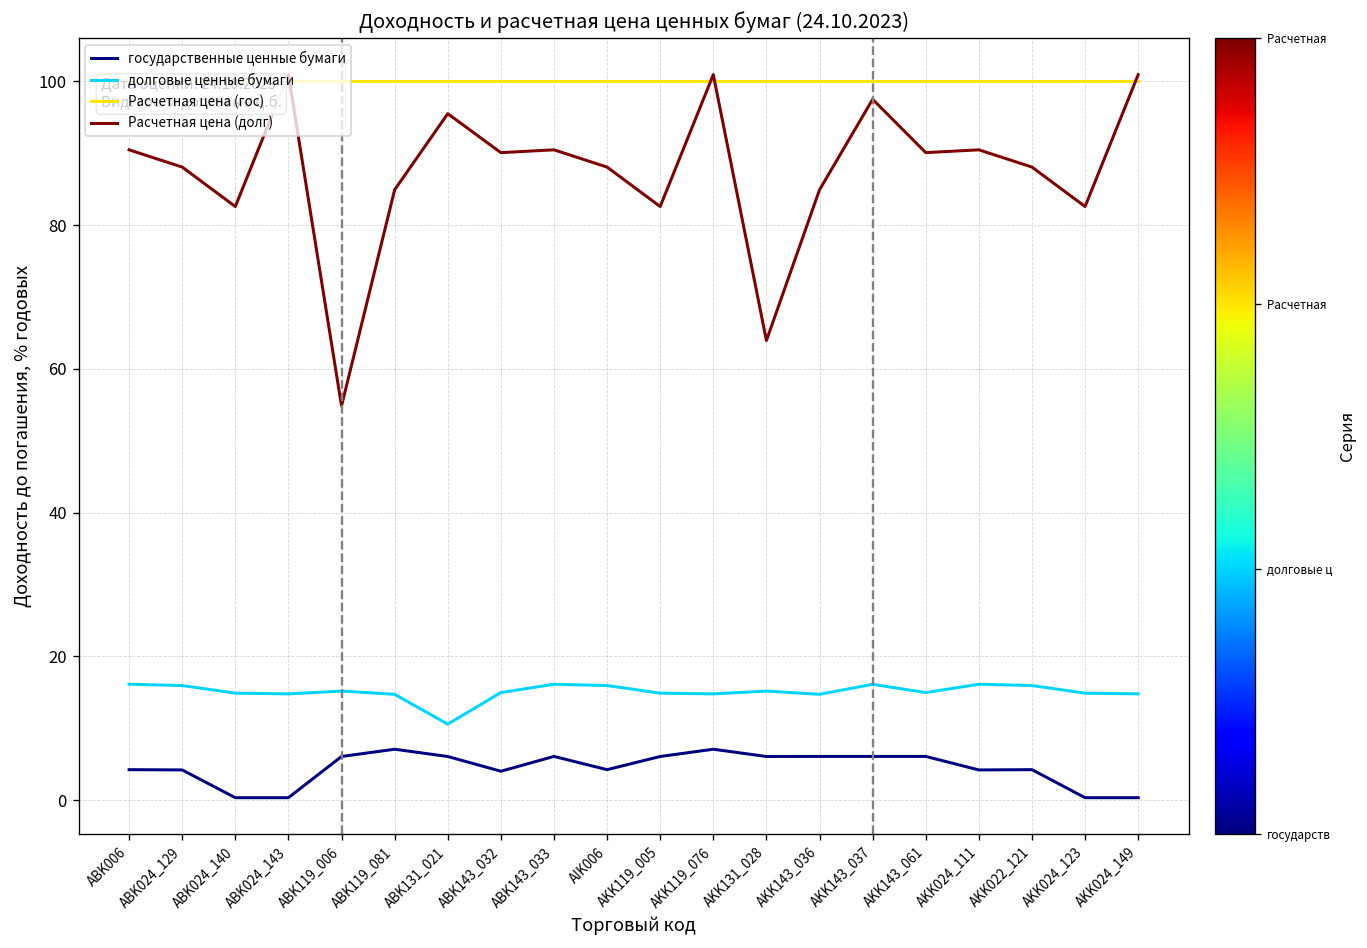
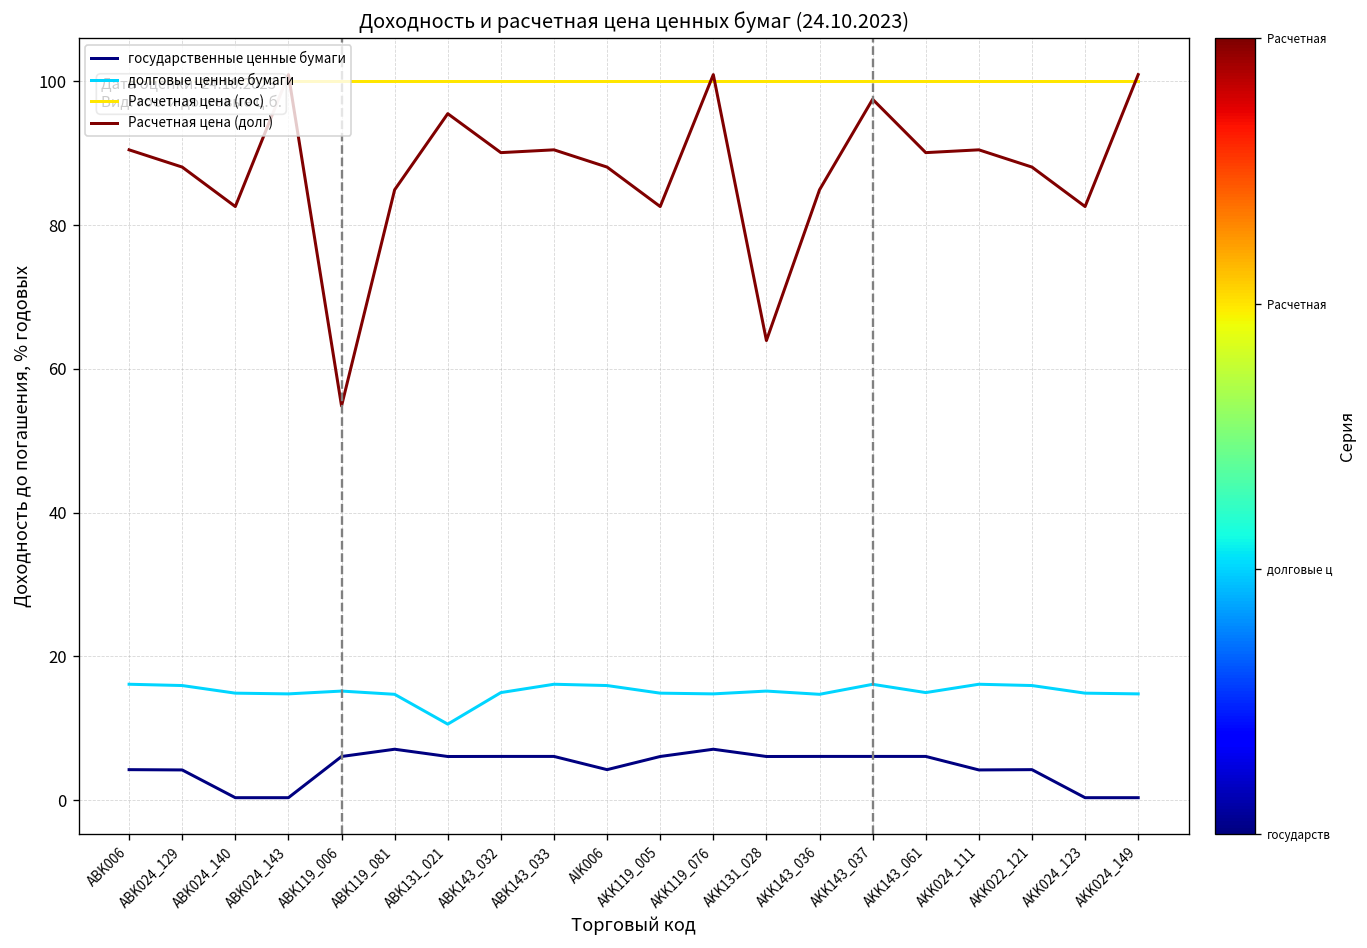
  {
    "государственные ценные бумаги": {
      "ABK006": 4,
      "ABK024_129": 4,
      "ABK024_140": 0,
      "ABK024_143": 0,
      "ABK119_006": 6,
      "ABK119_081": 7,
      "ABK131_021": 6,
-     "ABK143_032": 4,
+     "ABK143_032": 6,
      "ABK143_033": 6,
      "AIK006": 4,
      "AKK119_005": 6,
      "AKK119_076": 7,
      "AKK131_028": 6,
      "AKK143_036": 6,
      "AKK143_037": 6,
      "AKK143_061": 6,
      "AKK024_111": 4,
      "AKK022_121": 4,
      "AKK024_123": 0,
      "AKK024_149": 0
    },
    "долговые ценные бумаги": {
      "ABK006": 16,
      "ABK024_129": 16,
      "ABK024_140": 15,
      "ABK024_143": 15,
      "ABK119_006": 15,
      "ABK119_081": 15,
      "ABK131_021": 11,
      "ABK143_032": 15,
      "ABK143_033": 16,
      "AIK006": 16,
      "AKK119_005": 15,
      "AKK119_076": 15,
      "AKK131_028": 15,
      "AKK143_036": 15,
      "AKK143_037": 16,
      "AKK143_061": 15,
      "AKK024_111": 16,
      "AKK022_121": 16,
      "AKK024_123": 15,
      "AKK024_149": 15
    },
    "Расчетная цена (гос)": {
      "ABK119_081": 100,
      "ABK131_021": 100,
      "ABK143_032": 100,
      "ABK143_033": 100,
      "AIK006": 100,
      "AKK119_005": 100,
      "AKK119_076": 100,
      "AKK131_028": 100,
      "AKK143_036": 100,
      "AKK143_037": 100,
      "AKK143_061": 100,
      "AKK024_111": 100,
      "AKK022_121": 100,
      "AKK024_123": 100,
      "AKK024_149": 100
    },
    "Расчетная цена (долг)": {
      "ABK006": 90,
      "ABK024_129": 88,
      "ABK024_140": 83,
      "ABK119_006": 55,
      "ABK119_081": 85,
      "ABK131_021": 96,
      "ABK143_032": 90,
      "ABK143_033": 90,
      "AIK006": 88,
      "AKK119_005": 83,
      "AKK119_076": 101,
      "AKK131_028": 64,
      "AKK143_036": 85,
      "AKK143_037": 98,
      "AKK143_061": 90,
      "AKK024_111": 90,
      "AKK022_121": 88,
      "AKK024_123": 83,
      "AKK024_149": 101
    }
  }
